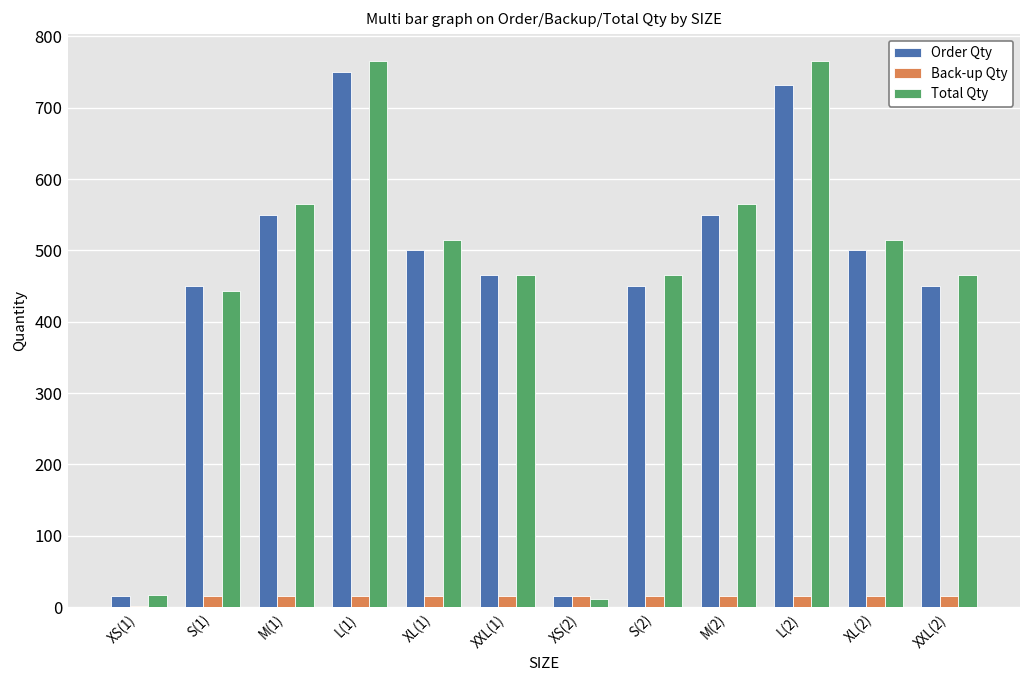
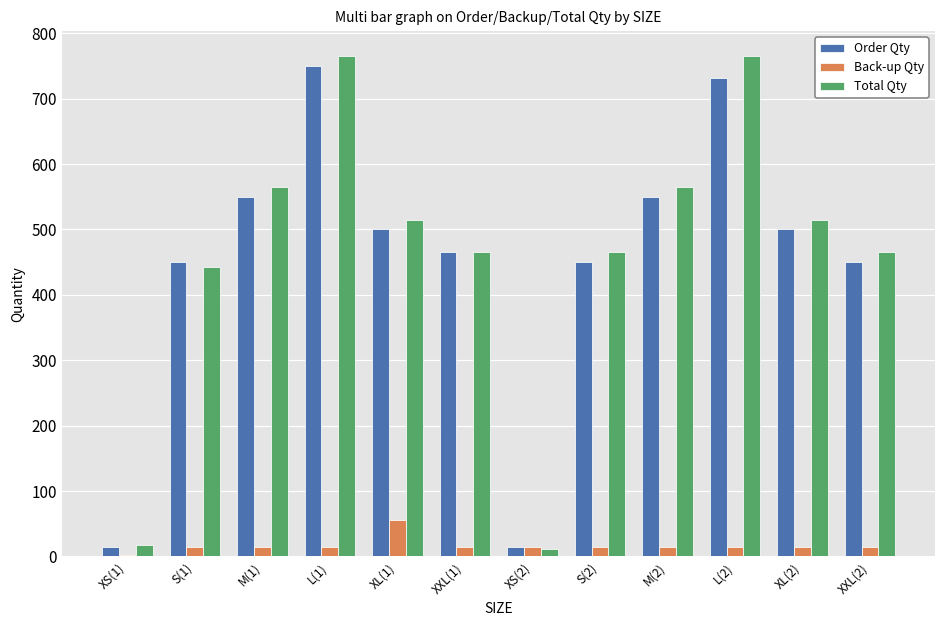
  {
    "Order Qty": {
      "XS(1)": 20,
      "S(1)": 450,
      "M(1)": 550,
      "L(1)": 750,
      "XL(1)": 500,
      "XXL(1)": 470,
      "XS(2)": 20,
      "S(2)": 450,
      "M(2)": 550,
      "L(2)": 730,
      "XL(2)": 500,
      "XXL(2)": 450
    },
    "Back-up Qty": {
      "S(1)": 20,
      "M(1)": 20,
      "L(1)": 20,
-     "XL(1)": 20,
+     "XL(1)": 60,
      "XXL(1)": 20,
      "XS(2)": 20,
      "S(2)": 20,
      "M(2)": 20,
      "L(2)": 20,
      "XL(2)": 20,
      "XXL(2)": 20
    },
    "Total Qty": {
      "XS(1)": 20,
      "S(1)": 440,
      "M(1)": 570,
      "L(1)": 770,
      "XL(1)": 520,
      "XXL(1)": 470,
      "XS(2)": 10,
      "S(2)": 470,
      "M(2)": 570,
      "L(2)": 770,
      "XL(2)": 520,
      "XXL(2)": 470
    }
  }
